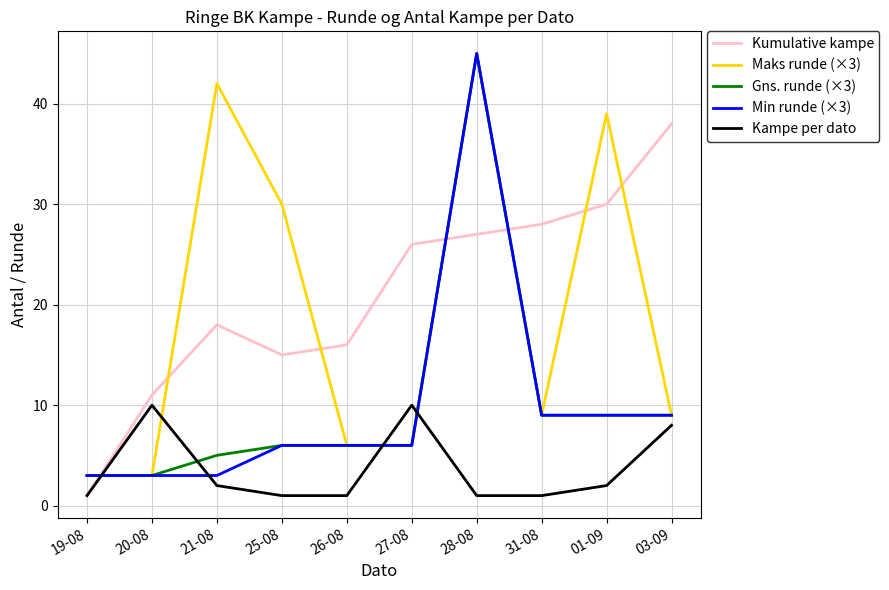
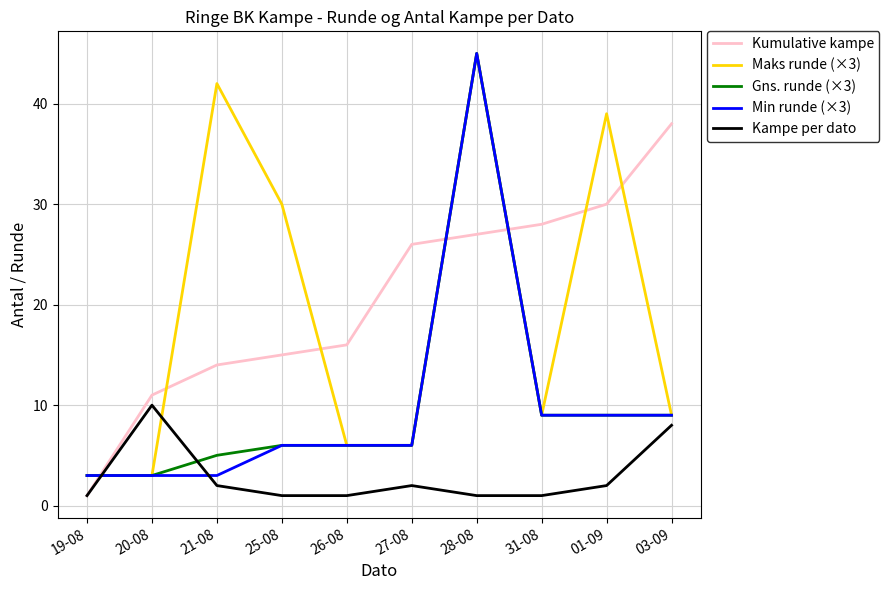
  {
    "Kumulative kampe": {
      "20-08": 11,
-     "21-08": 18,
+     "21-08": 14,
      "25-08": 15,
      "26-08": 16,
      "27-08": 26,
      "28-08": 27,
      "31-08": 28,
      "01-09": 30,
      "03-09": 38
    },
    "Maks runde (×3)": {
      "21-08": 42,
      "25-08": 30,
      "01-09": 39
    },
    "Gns. runde (×3)": {
      "21-08": 5
    },
    "Min runde (×3)": {
      "21-08": 3
    },
    "Kampe per dato": {
      "20-08": 10,
      "21-08": 2,
      "25-08": 1,
      "26-08": 1,
-     "27-08": 10,
+     "27-08": 2,
      "28-08": 1,
      "31-08": 1,
      "01-09": 2,
      "03-09": 8
    }
  }
